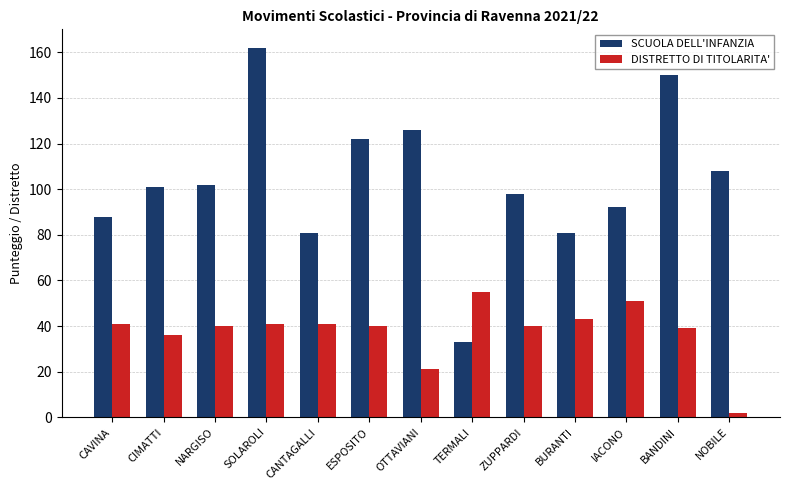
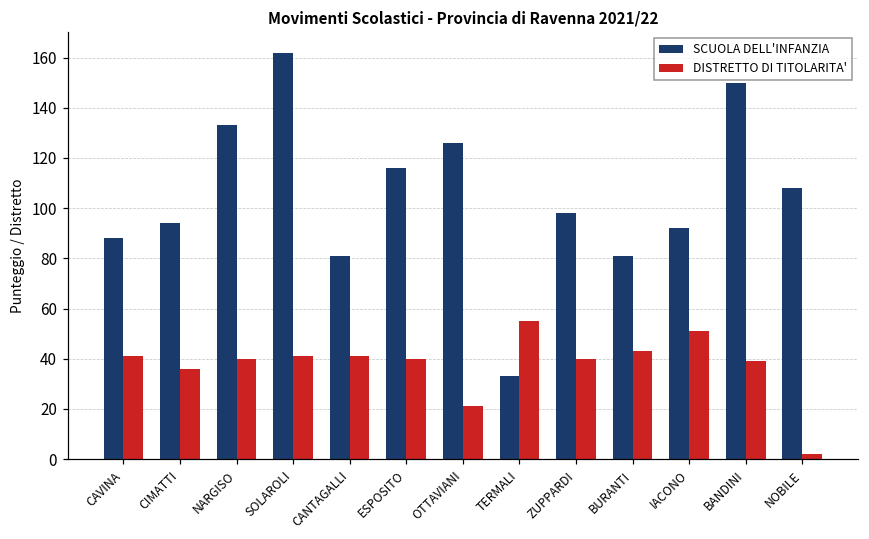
  {
    "SCUOLA DELL'INFANZIA": {
      "CAVINA": 88,
-     "CIMATTI": 101,
-     "NARGISO": 102,
+     "CIMATTI": 94,
+     "NARGISO": 133,
      "SOLAROLI": 162,
      "CANTAGALLI": 81,
-     "ESPOSITO": 122,
+     "ESPOSITO": 116,
      "OTTAVIANI": 126,
      "TERMALI": 33,
      "ZUPPARDI": 98,
      "BURANTI": 81,
      "IACONO": 92,
      "BANDINI": 150,
      "NOBILE": 108
    },
    "DISTRETTO DI TITOLARITA'": {
      "CAVINA": 41,
      "CIMATTI": 36,
      "NARGISO": 40,
      "SOLAROLI": 41,
      "CANTAGALLI": 41,
      "ESPOSITO": 40,
      "OTTAVIANI": 21,
      "TERMALI": 55,
      "ZUPPARDI": 40,
      "BURANTI": 43,
      "IACONO": 51,
      "BANDINI": 39,
      "NOBILE": 2
    }
  }
